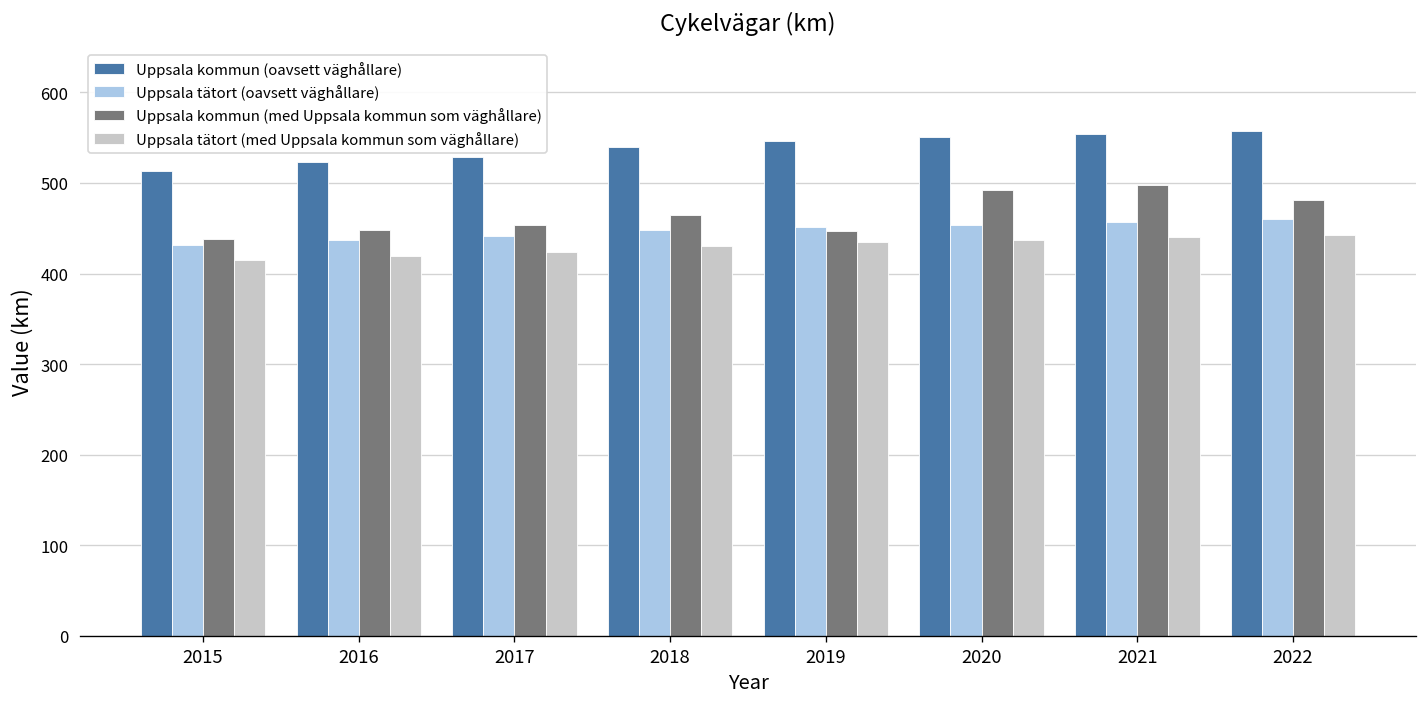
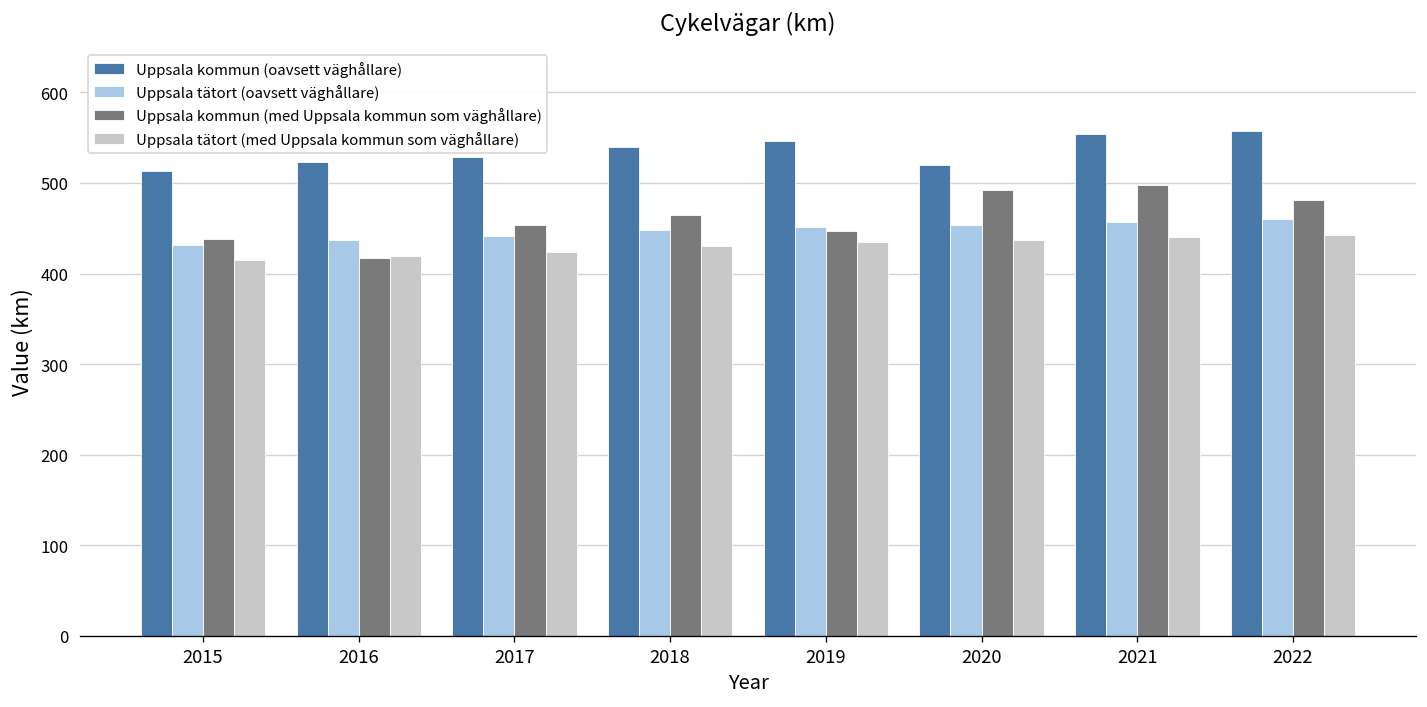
  {
    "Uppsala kommun (oavsett väghållare)": {
      "2015": 510,
      "2016": 520,
      "2017": 530,
      "2018": 540,
      "2019": 550,
-     "2020": 550,
+     "2020": 520,
      "2021": 550,
      "2022": 560
    },
    "Uppsala kommun (med Uppsala kommun som väghållare)": {
      "2015": 440,
-     "2016": 450,
+     "2016": 420,
      "2017": 450,
      "2018": 460,
      "2019": 450,
      "2020": 490,
      "2021": 500,
      "2022": 480
    }
  }
